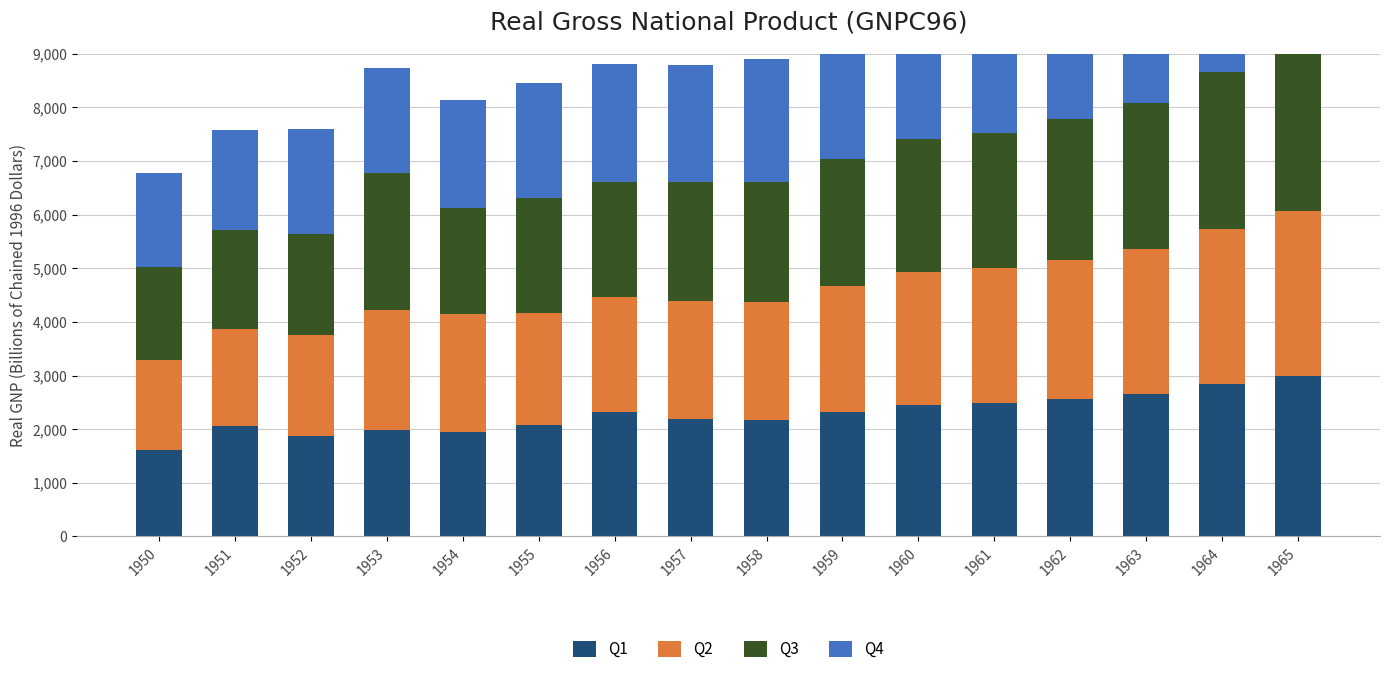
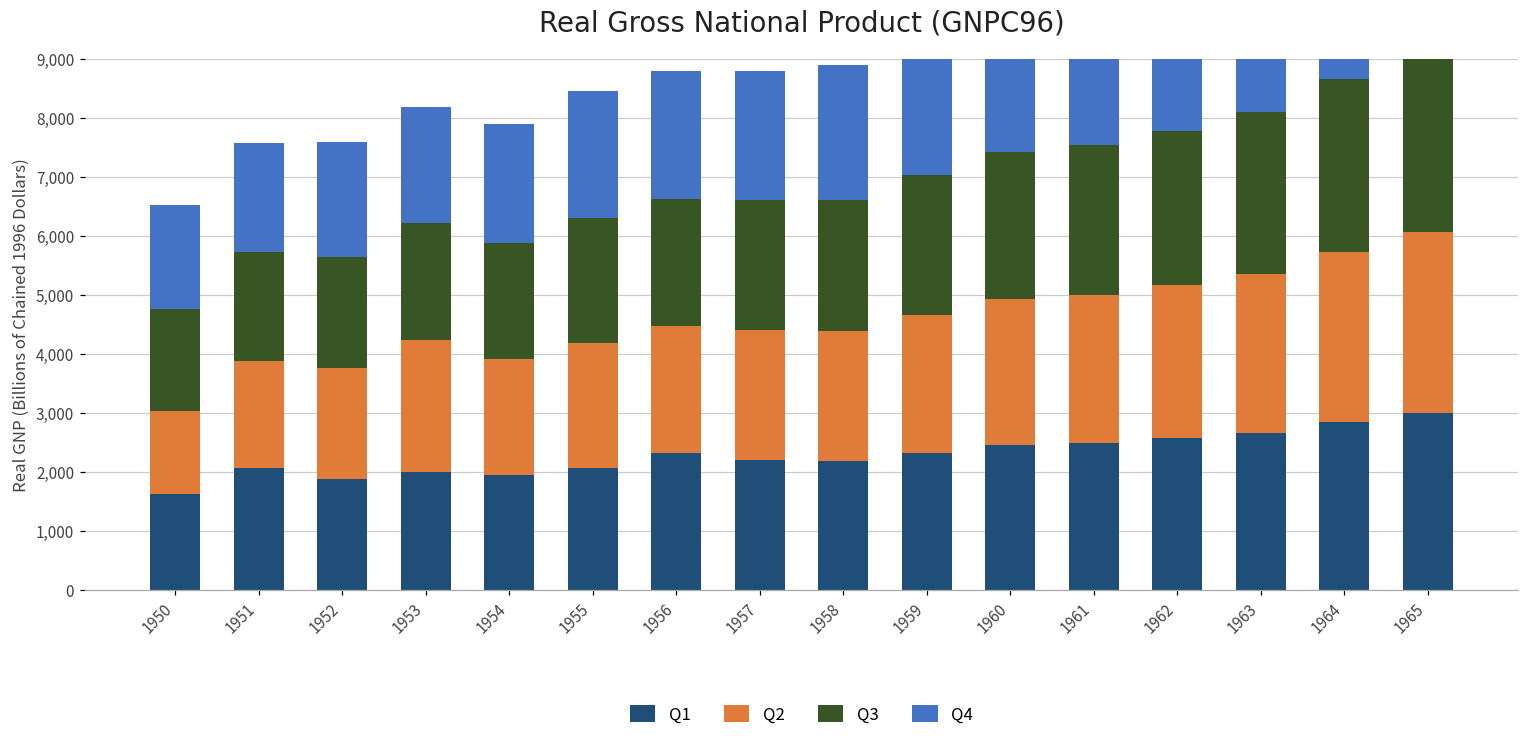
  {
    "Q1": {
      "1950": "1,600",
      "1951": "2,100",
      "1952": "1,900",
      "1953": "2,000",
      "1954": "1,900",
      "1955": "2,100",
      "1956": "2,300",
      "1957": "2,200",
      "1958": "2,200",
      "1959": "2,300",
      "1960": "2,500",
      "1961": "2,500",
      "1962": "2,600",
      "1963": "2,700",
      "1964": "2,800",
      "1965": "3,000"
    },
    "Q2": {
-     "1950": "1,700",
+     "1950": "1,400",
      "1951": "1,800",
      "1952": "1,900",
      "1953": "2,200",
-     "1954": "2,200",
+     "1954": "2,000",
      "1955": "2,100",
      "1956": "2,200",
      "1957": "2,200",
      "1958": "2,200",
      "1959": "2,300",
      "1960": "2,500",
      "1961": "2,500",
      "1962": "2,600",
      "1963": "2,700",
      "1964": "2,900",
      "1965": "3,100"
    },
    "Q3": {
      "1950": "1,700",
      "1951": "1,900",
      "1952": "1,900",
-     "1953": "2,500",
+     "1953": "2,000",
      "1954": "2,000",
      "1955": "2,100",
      "1956": "2,200",
      "1957": "2,200",
      "1958": "2,200",
      "1959": "2,400",
      "1960": "2,500",
      "1961": "2,500",
      "1962": "2,600",
      "1963": "2,700",
      "1964": "2,900"
    },
    "Q4": {
      "1950": "1,800",
      "1951": "1,900",
      "1952": "2,000",
      "1953": "2,000",
      "1954": "2,000",
      "1955": "2,100",
      "1956": "2,200",
      "1957": "2,200",
      "1958": "2,300"
    }
  }
